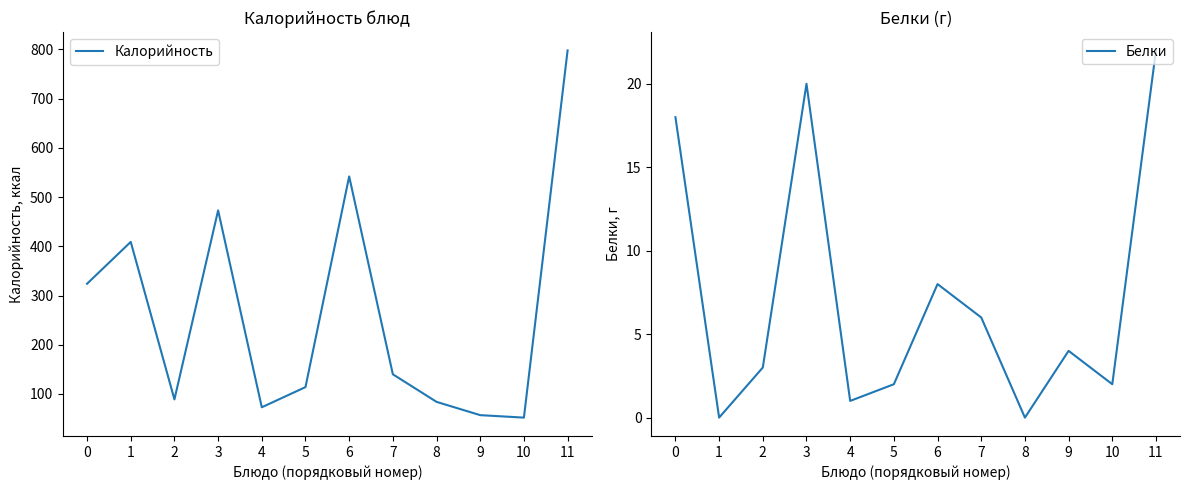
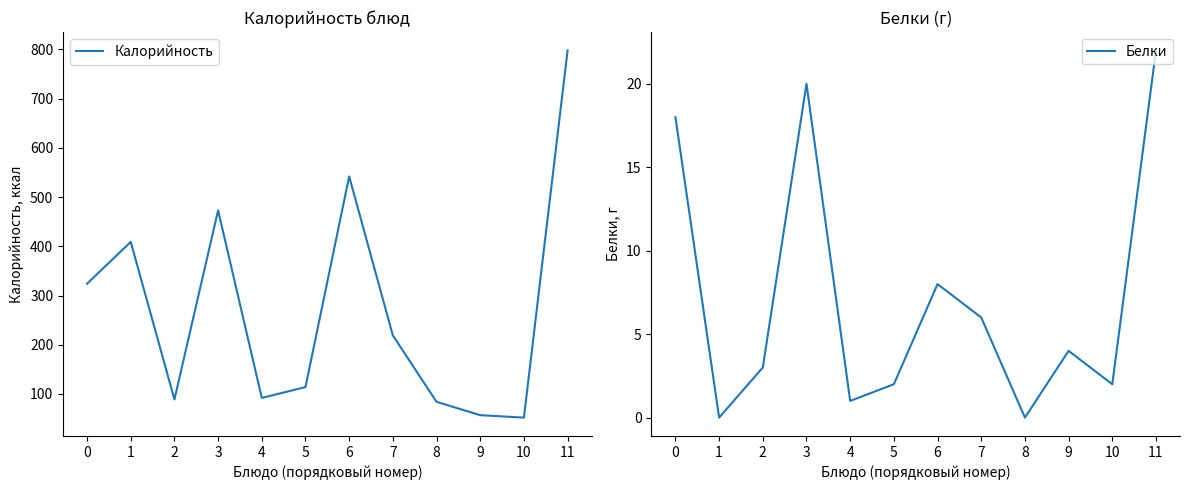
  {
    "Калорийность блюд": {
      "0": 320,
      "1": 410,
      "2": 90,
      "3": 470,
-     "4": 70,
+     "4": 90,
      "5": 110,
      "6": 540,
-     "7": 140,
+     "7": 220,
      "8": 80,
      "9": 60,
      "10": 50,
      "11": 800
    },
    "Белки (г)": {
      "0": 18.0,
      "1": 0.0,
      "2": 3.0,
      "3": 20.0,
      "4": 1.0,
      "5": 2.0,
      "6": 8.0,
      "7": 6.0,
      "8": 0.0,
      "9": 4.0,
      "10": 2.0
    }
  }
